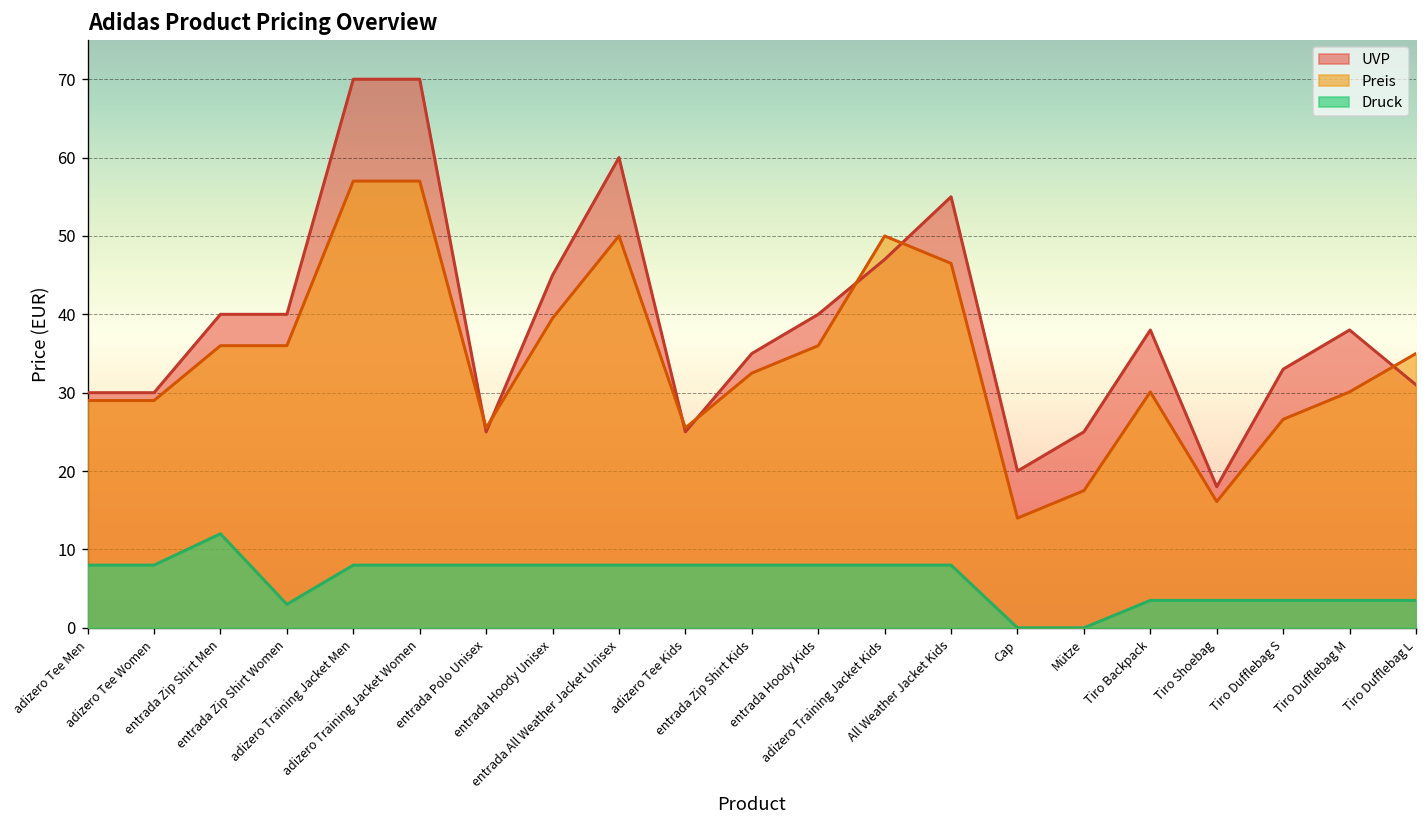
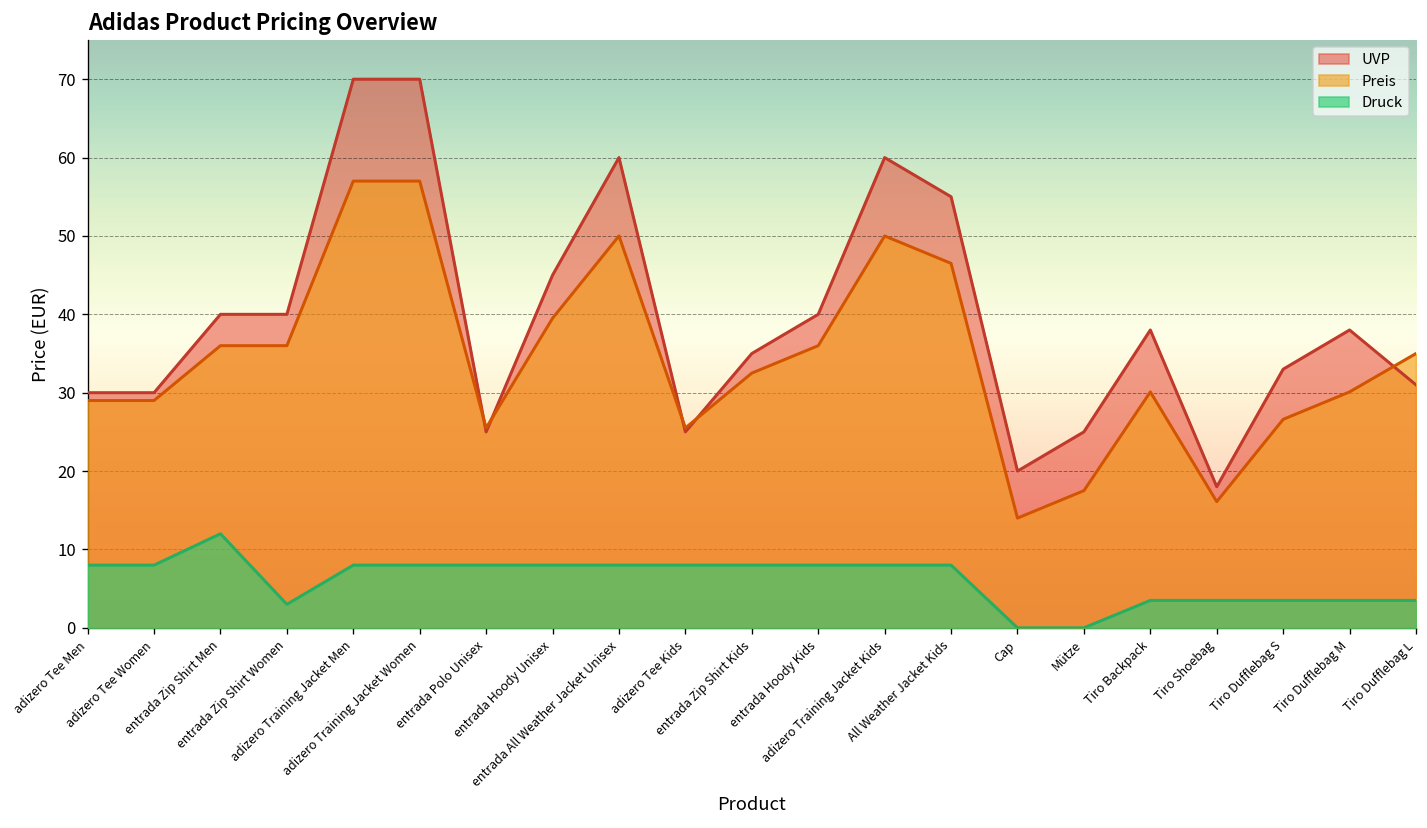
  {
    "UVP": {
      "adizero Tee Men": 30,
      "adizero Tee Women": 30,
      "entrada Zip Shirt Men": 40,
      "entrada Zip Shirt Women": 40,
      "adizero Training Jacket Men": 70,
      "adizero Training Jacket Women": 70,
      "entrada Polo Unisex": 25,
      "entrada Hoody Unisex": 45,
      "entrada All Weather Jacket Unisex": 60,
      "adizero Tee Kids": 25,
      "entrada Zip Shirt Kids": 35,
      "entrada Hoody Kids": 40,
-     "adizero Training Jacket Kids": 47,
+     "adizero Training Jacket Kids": 60,
      "All Weather Jacket Kids": 55,
      "Cap": 20,
      "Mütze": 25,
      "Tiro Backpack": 38,
      "Tiro Shoebag": 18,
      "Tiro Dufflebag S": 33,
      "Tiro Dufflebag M": 38,
      "Tiro Dufflebag L": 31
    },
    "Preis": {
      "adizero Tee Men": 29,
      "adizero Tee Women": 29,
      "entrada Zip Shirt Men": 36,
      "entrada Zip Shirt Women": 36,
      "adizero Training Jacket Men": 57,
      "adizero Training Jacket Women": 57,
      "entrada Polo Unisex": 26,
      "entrada Hoody Unisex": 40,
      "entrada All Weather Jacket Unisex": 50,
      "adizero Tee Kids": 26,
      "entrada Zip Shirt Kids": 33,
      "entrada Hoody Kids": 36,
      "adizero Training Jacket Kids": 50,
      "All Weather Jacket Kids": 47,
      "Cap": 14,
      "Mütze": 18,
      "Tiro Backpack": 30,
      "Tiro Shoebag": 16,
      "Tiro Dufflebag S": 27,
      "Tiro Dufflebag M": 30,
      "Tiro Dufflebag L": 35
    },
    "Druck": {
      "adizero Tee Men": 8,
      "adizero Tee Women": 8,
      "entrada Zip Shirt Men": 12,
      "entrada Zip Shirt Women": 3,
      "adizero Training Jacket Men": 8,
      "adizero Training Jacket Women": 8,
      "entrada Polo Unisex": 8,
      "entrada Hoody Unisex": 8,
      "entrada All Weather Jacket Unisex": 8,
      "adizero Tee Kids": 8,
      "entrada Zip Shirt Kids": 8,
      "entrada Hoody Kids": 8,
      "adizero Training Jacket Kids": 8,
      "All Weather Jacket Kids": 8,
      "Cap": 0,
      "Mütze": 0,
      "Tiro Backpack": 4,
      "Tiro Shoebag": 4,
      "Tiro Dufflebag S": 4,
      "Tiro Dufflebag M": 4,
      "Tiro Dufflebag L": 4
    }
  }
